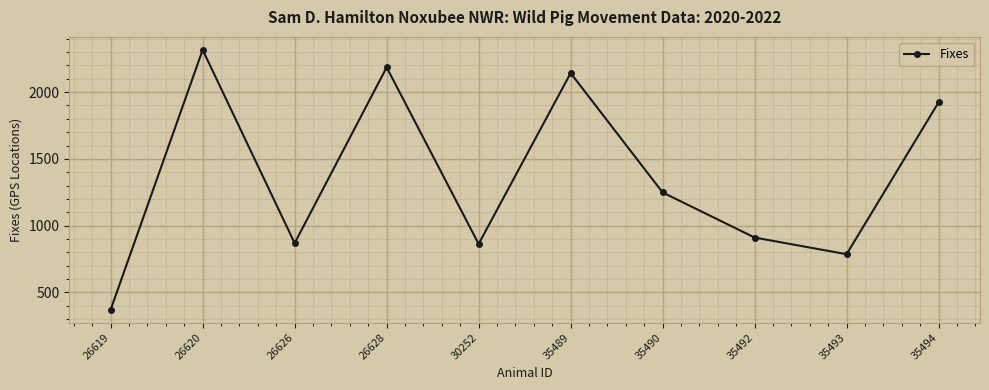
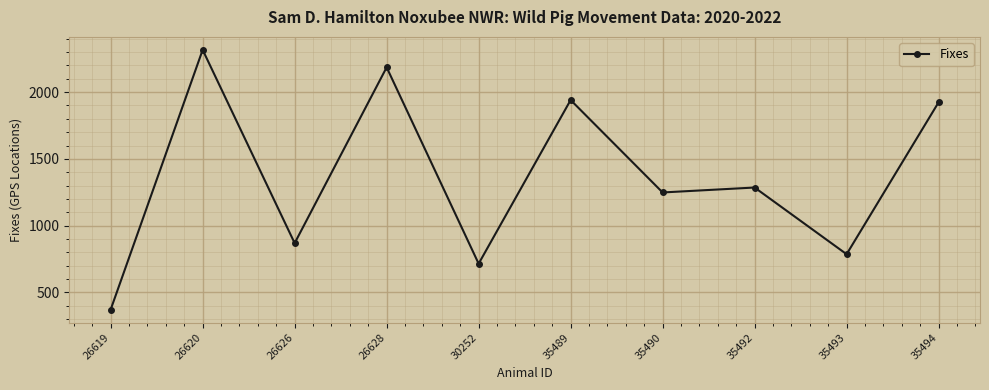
  {
    "26619": 370,
    "26620": 2320,
    "26626": 870,
    "26628": 2190,
-   "30252": 860,
-   "35489": 2140,
+   "30252": 710,
+   "35489": 1940,
    "35490": 1250,
-   "35492": 910,
+   "35492": 1290,
    "35493": 790,
    "35494": 1920
  }
